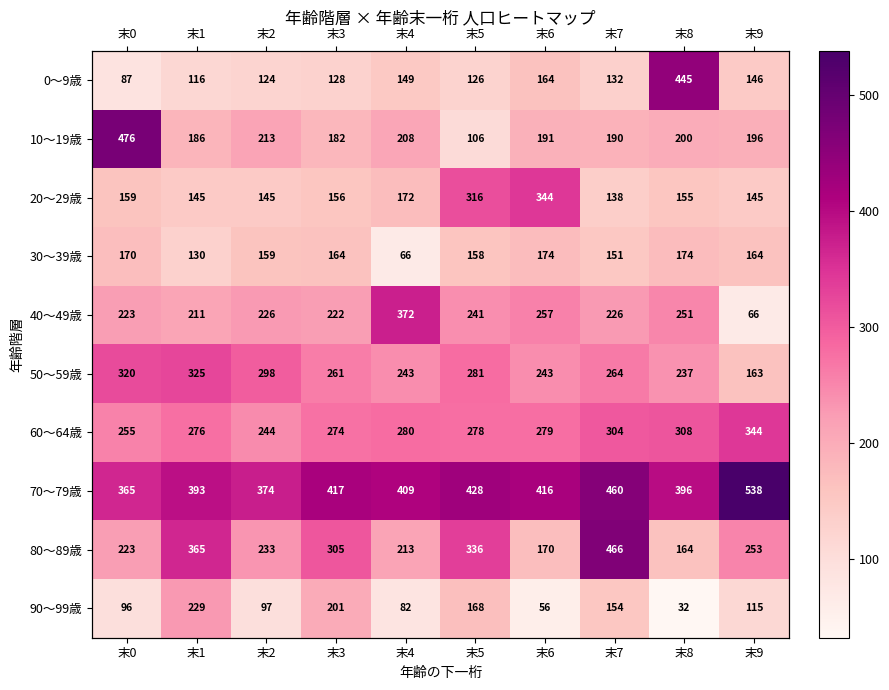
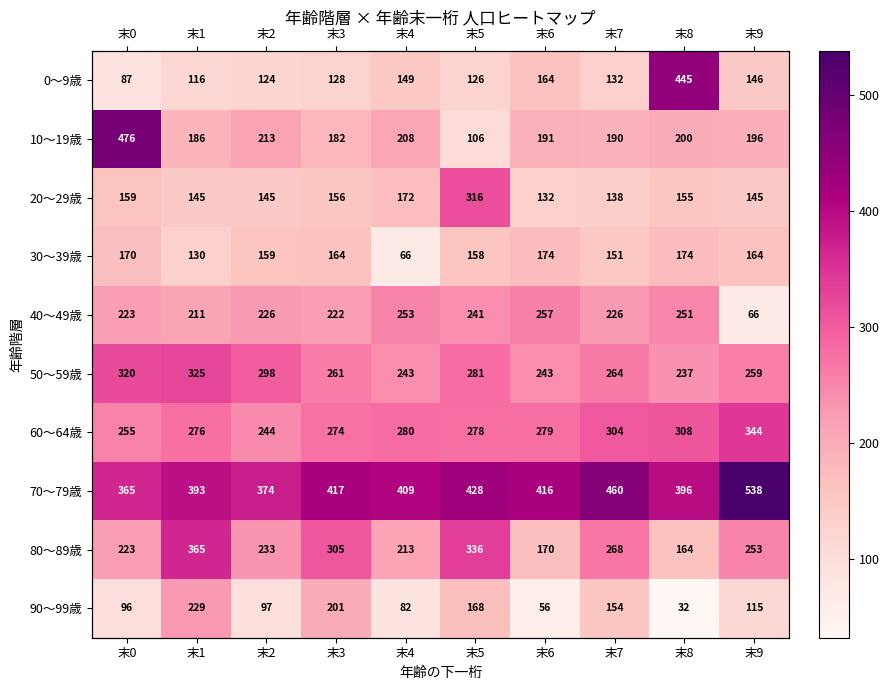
  {
    "0～9歳": {
      "末0": 87,
      "末1": 116,
      "末2": 124,
      "末3": 128,
      "末4": 149,
      "末5": 126,
      "末6": 164,
      "末7": 132,
      "末8": 445,
      "末9": 146
    },
    "10～19歳": {
      "末0": 476,
      "末1": 186,
      "末2": 213,
      "末3": 182,
      "末4": 208,
      "末5": 106,
      "末6": 191,
      "末7": 190,
      "末8": 200,
      "末9": 196
    },
    "20～29歳": {
      "末0": 159,
      "末1": 145,
      "末2": 145,
      "末3": 156,
      "末4": 172,
      "末5": 316,
-     "末6": 344,
+     "末6": 132,
      "末7": 138,
      "末8": 155,
      "末9": 145
    },
    "30～39歳": {
      "末0": 170,
      "末1": 130,
      "末2": 159,
      "末3": 164,
      "末4": 66,
      "末5": 158,
      "末6": 174,
      "末7": 151,
      "末8": 174,
      "末9": 164
    },
    "40～49歳": {
      "末0": 223,
      "末1": 211,
      "末2": 226,
      "末3": 222,
-     "末4": 372,
+     "末4": 253,
      "末5": 241,
      "末6": 257,
      "末7": 226,
      "末8": 251,
      "末9": 66
    },
    "50～59歳": {
      "末0": 320,
      "末1": 325,
      "末2": 298,
      "末3": 261,
      "末4": 243,
      "末5": 281,
      "末6": 243,
      "末7": 264,
      "末8": 237,
-     "末9": 163
+     "末9": 259
    },
    "60～64歳": {
      "末0": 255,
      "末1": 276,
      "末2": 244,
      "末3": 274,
      "末4": 280,
      "末5": 278,
      "末6": 279,
      "末7": 304,
      "末8": 308,
      "末9": 344
    },
    "70～79歳": {
      "末0": 365,
      "末1": 393,
      "末2": 374,
      "末3": 417,
      "末4": 409,
      "末5": 428,
      "末6": 416,
      "末7": 460,
      "末8": 396,
      "末9": 538
    },
    "80～89歳": {
      "末0": 223,
      "末1": 365,
      "末2": 233,
      "末3": 305,
      "末4": 213,
      "末5": 336,
      "末6": 170,
-     "末7": 466,
+     "末7": 268,
      "末8": 164,
      "末9": 253
    },
    "90～99歳": {
      "末0": 96,
      "末1": 229,
      "末2": 97,
      "末3": 201,
      "末4": 82,
      "末5": 168,
      "末6": 56,
      "末7": 154,
      "末8": 32,
      "末9": 115
    }
  }
